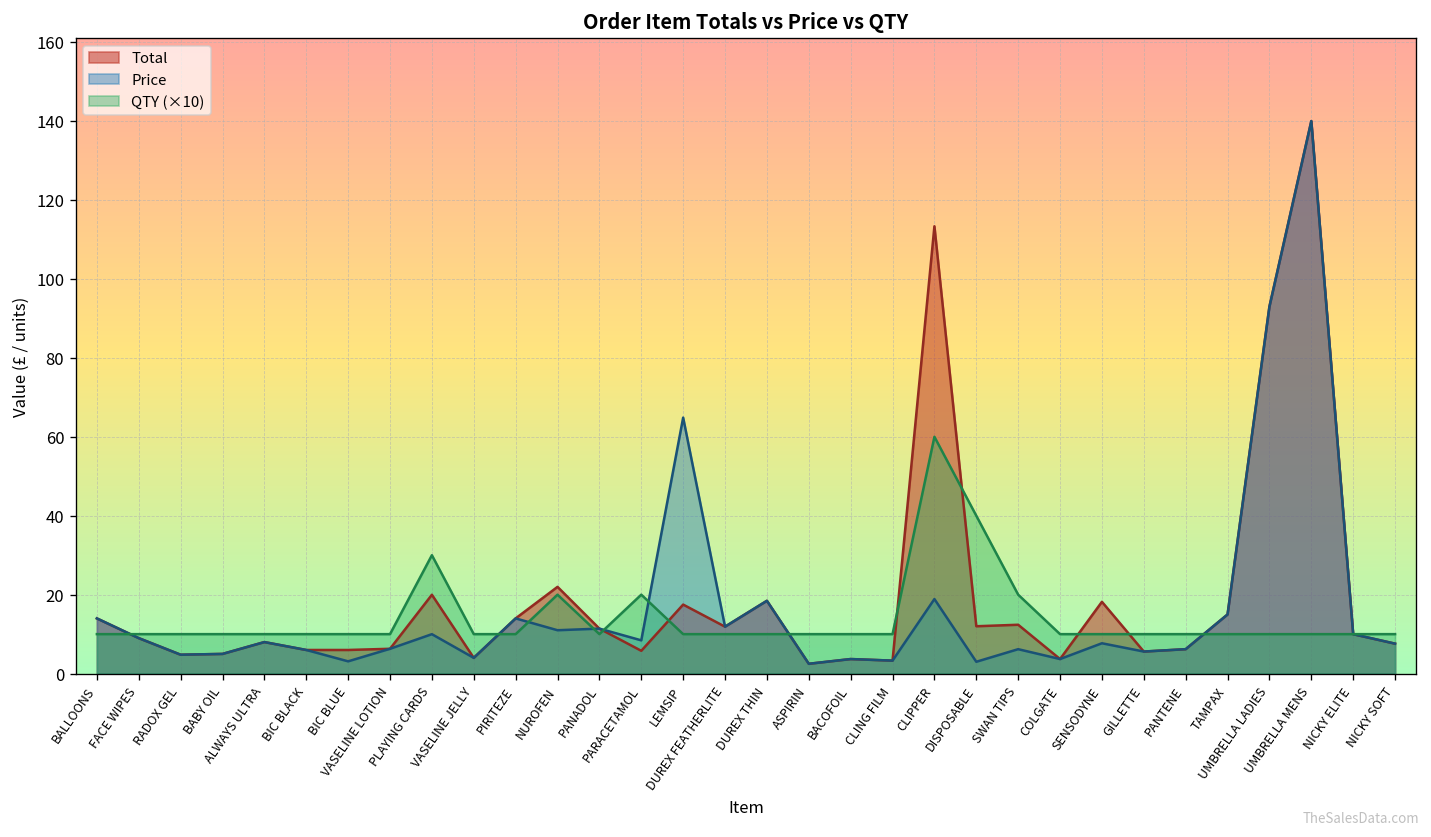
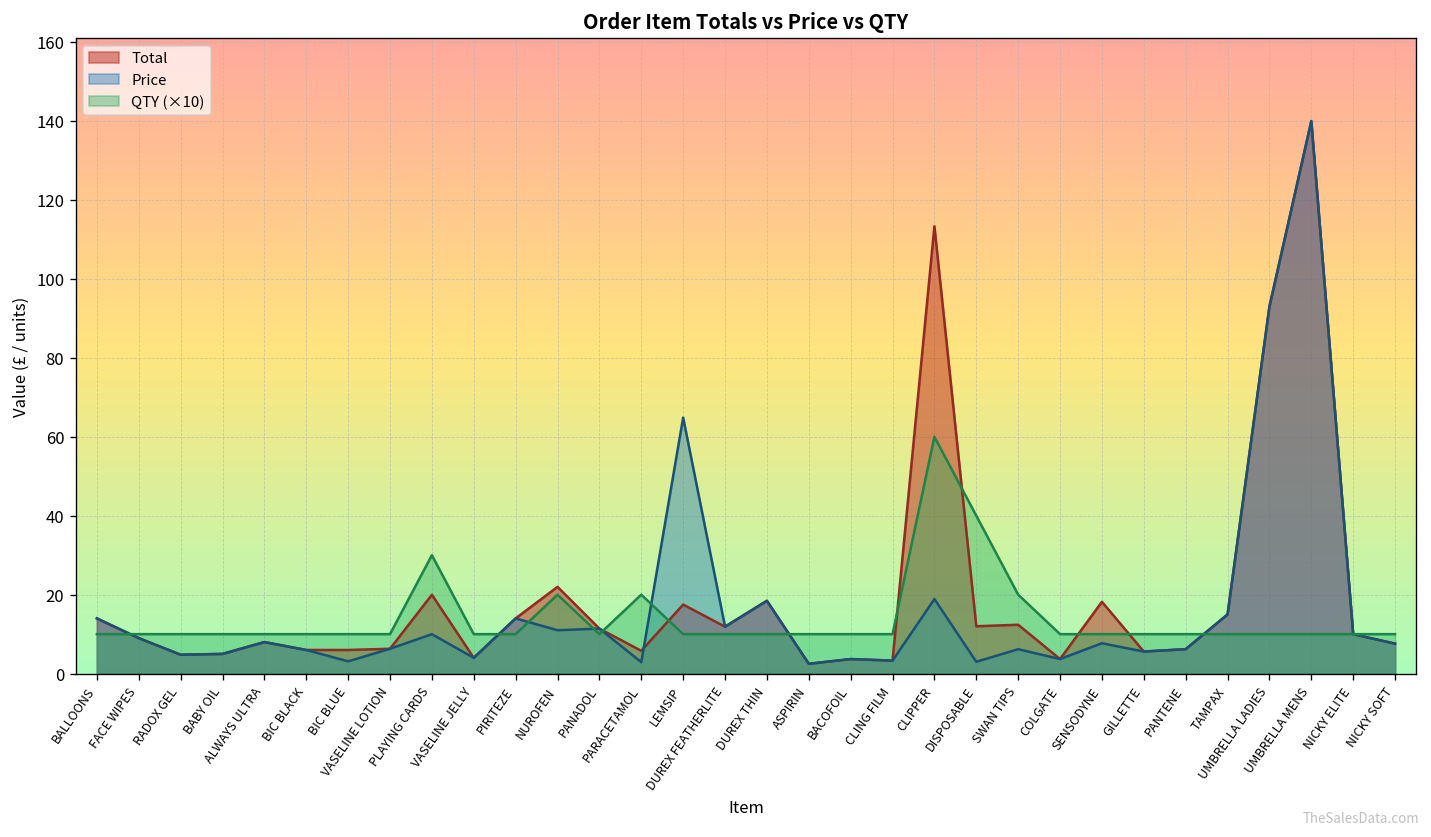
  {
    "Total": {
      "BIC BLUE": 6,
      "PLAYING CARDS": 20,
      "NUROFEN": 22,
      "PARACETAMOL": 6,
      "LEMSIP": 17,
      "CLIPPER": 113,
      "DISPOSABLE": 12,
      "SWAN TIPS": 12,
      "SENSODYNE": 18
    },
    "Price": {
      "BIC BLUE": 3,
      "PLAYING CARDS": 10,
      "NUROFEN": 11,
-     "PARACETAMOL": 8,
+     "PARACETAMOL": 3,
      "LEMSIP": 65,
      "CLIPPER": 19,
      "DISPOSABLE": 3,
      "SWAN TIPS": 6,
      "SENSODYNE": 8
    },
    "QTY (×10)": {
      "BALLOONS": 10,
      "FACE WIPES": 10,
      "RADOX GEL": 10,
      "BABY OIL": 10,
      "ALWAYS ULTRA": 10,
      "BIC BLACK": 10,
      "BIC BLUE": 10,
      "VASELINE LOTION": 10,
      "PLAYING CARDS": 30,
      "VASELINE JELLY": 10,
      "PIRITEZE": 10,
      "NUROFEN": 20,
      "PANADOL": 10,
      "PARACETAMOL": 20,
      "LEMSIP": 10,
      "DUREX FEATHERLITE": 10,
      "DUREX THIN": 10,
      "ASPIRIN": 10,
      "BACOFOIL": 10,
      "CLING FILM": 10,
      "CLIPPER": 60,
      "DISPOSABLE": 40,
      "SWAN TIPS": 20,
      "COLGATE": 10,
      "SENSODYNE": 10,
      "GILLETTE": 10,
      "PANTENE": 10,
      "TAMPAX": 10,
      "UMBRELLA LADIES": 10,
      "UMBRELLA MENS": 10,
      "NICKY SOFT": 10
    }
  }
